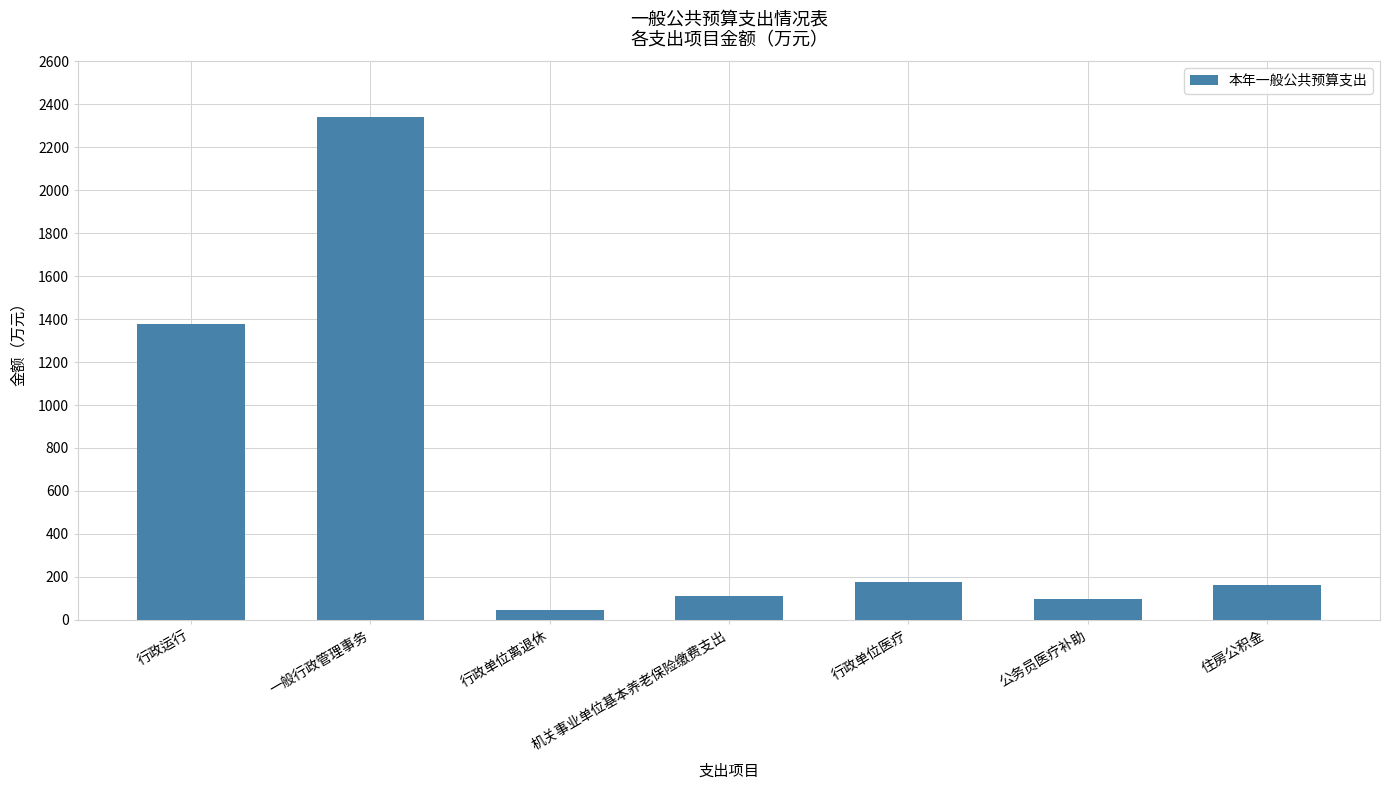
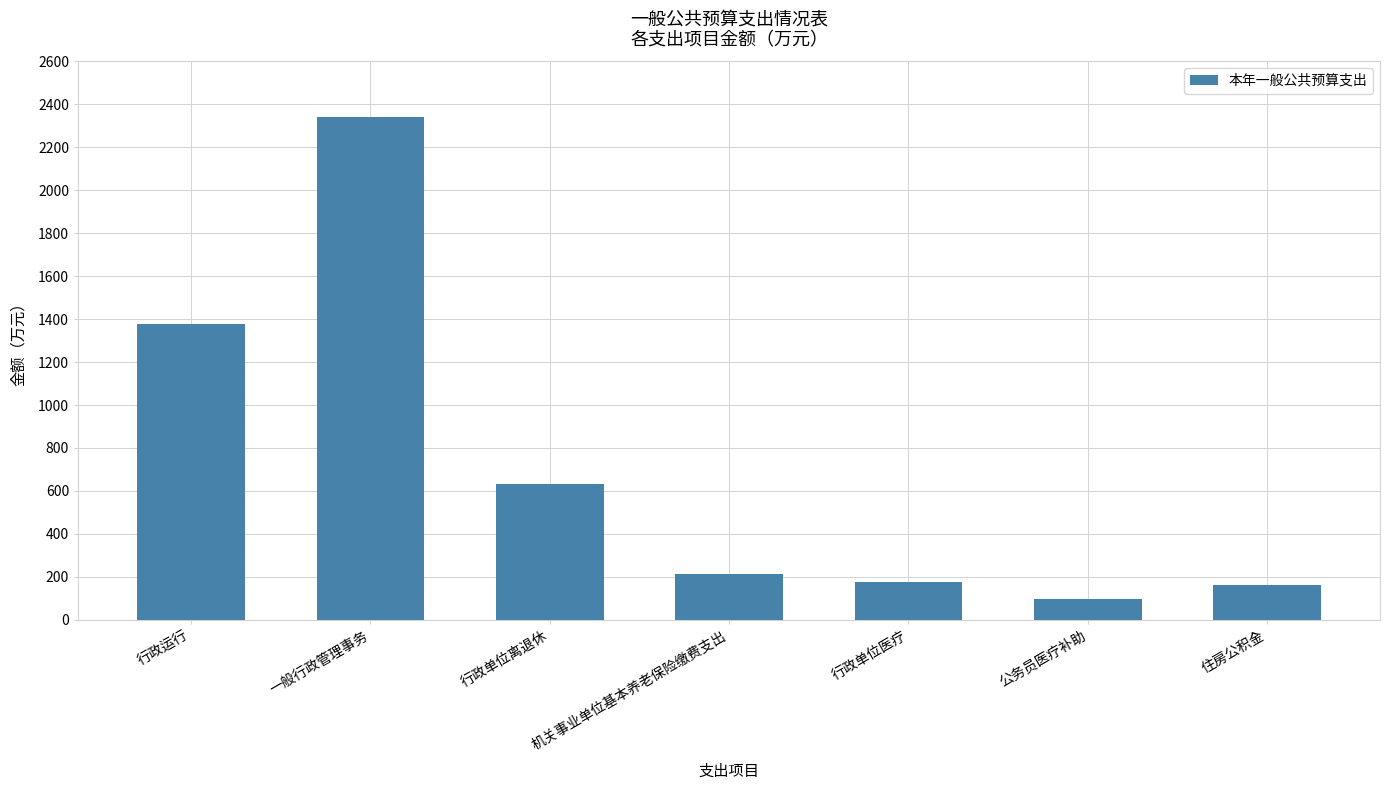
  {
    "行政运行": 1380,
    "一般行政管理事务": 2340,
-   "行政单位离退休": 50,
-   "机关事业单位基本养老保险缴费支出": 110,
+   "行政单位离退休": 630,
+   "机关事业单位基本养老保险缴费支出": 220,
    "行政单位医疗": 170,
    "公务员医疗补助": 90,
    "住房公积金": 160
  }
